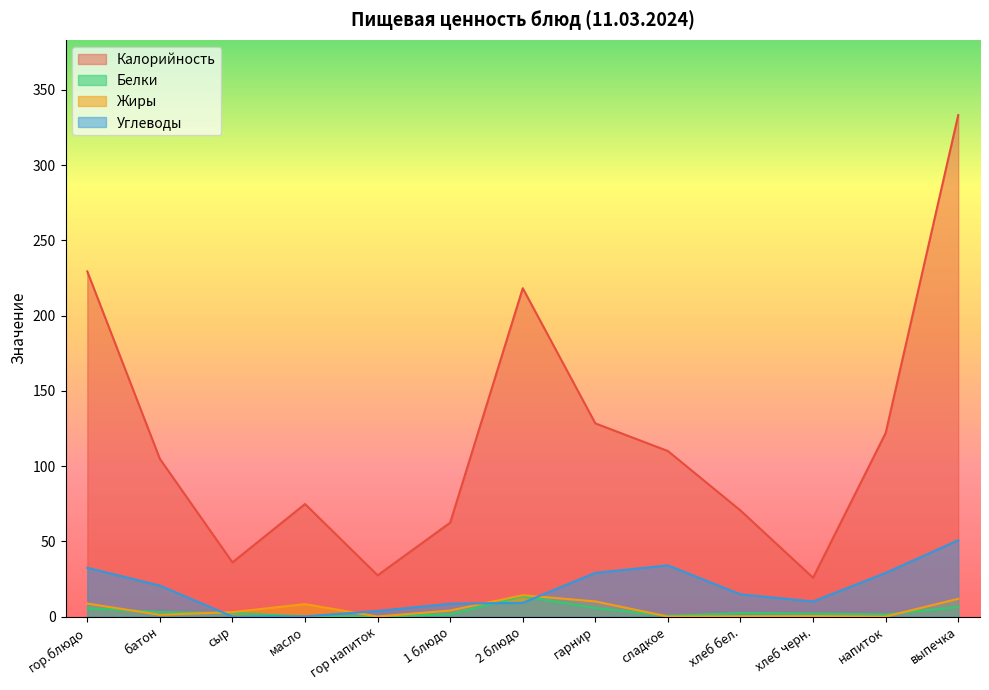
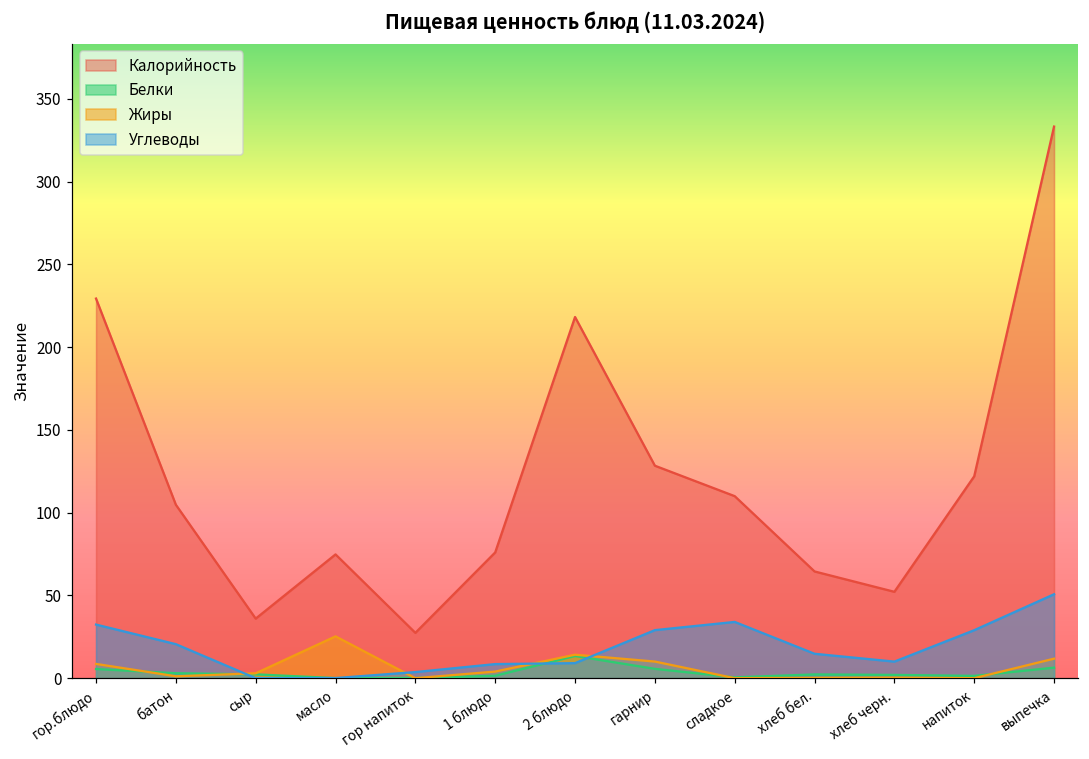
  {
    "Калорийность": {
      "гор.блюдо": 229,
      "батон": 105,
      "сыр": 36,
      "масло": 75,
      "гор напиток": 27,
-     "1 блюдо": 62,
+     "1 блюдо": 76,
      "2 блюдо": 218,
      "гарнир": 128,
      "сладкое": 110,
-     "хлеб бел.": 71,
-     "хлеб черн.": 26,
+     "хлеб бел.": 65,
+     "хлеб черн.": 52,
      "напиток": 122,
      "выпечка": 333
    },
    "Белки": {
      "гор.блюдо": 6,
      "батон": 3,
      "1 блюдо": 1,
      "гарнир": 6,
      "хлеб бел.": 2,
      "выпечка": 6
    },
    "Жиры": {
      "гор.блюдо": 9,
      "батон": 1,
-     "масло": 8,
+     "масло": 25,
      "1 блюдо": 4,
      "гарнир": 10,
      "хлеб бел.": 0,
      "выпечка": 12
    },
    "Углеводы": {
      "гор.блюдо": 32,
      "батон": 21,
      "сыр": 0,
      "гор напиток": 4,
      "1 блюдо": 9,
      "2 блюдо": 9,
      "гарнир": 29,
      "сладкое": 34,
      "хлеб бел.": 15,
      "хлеб черн.": 10,
      "напиток": 29,
      "выпечка": 51
    }
  }
